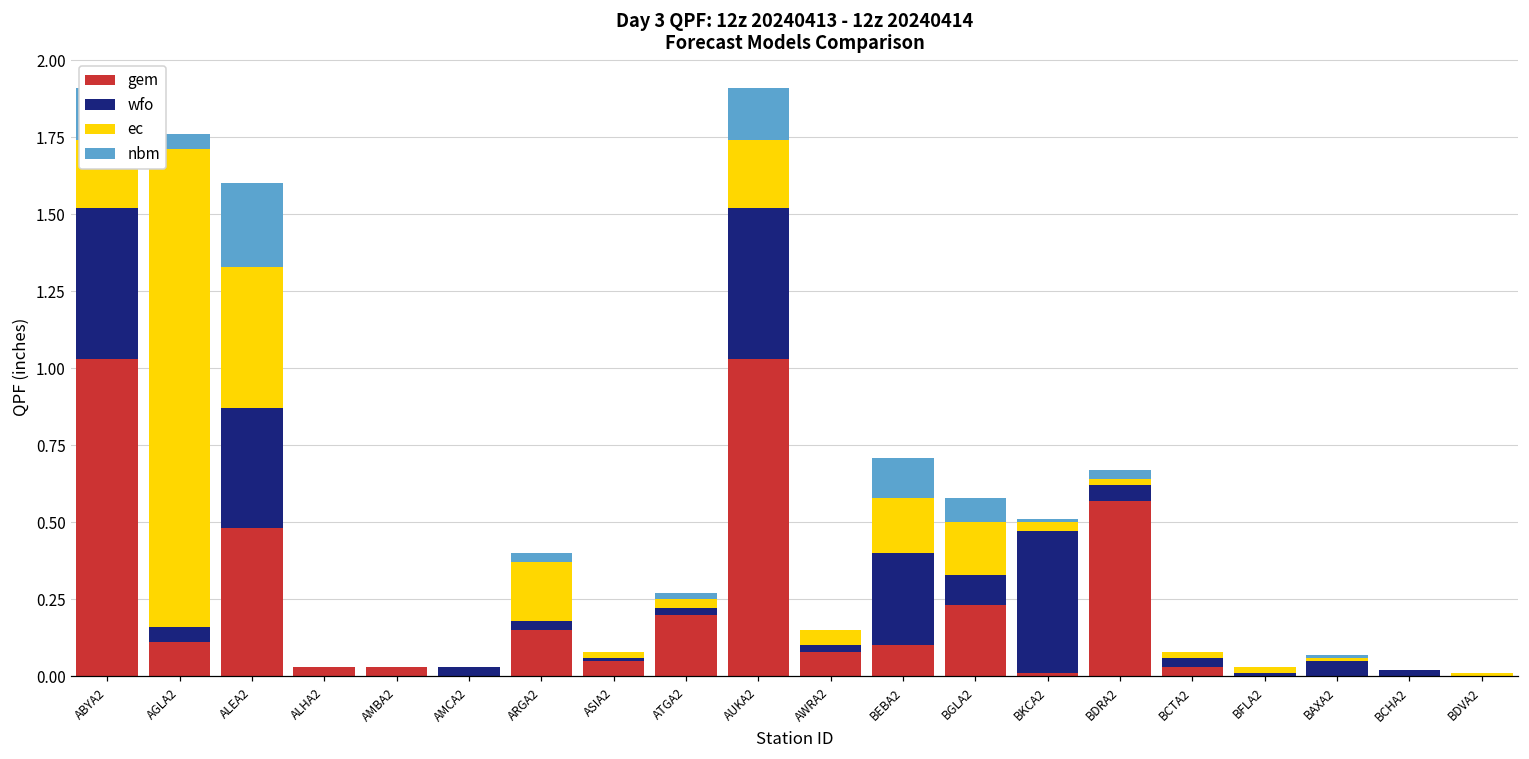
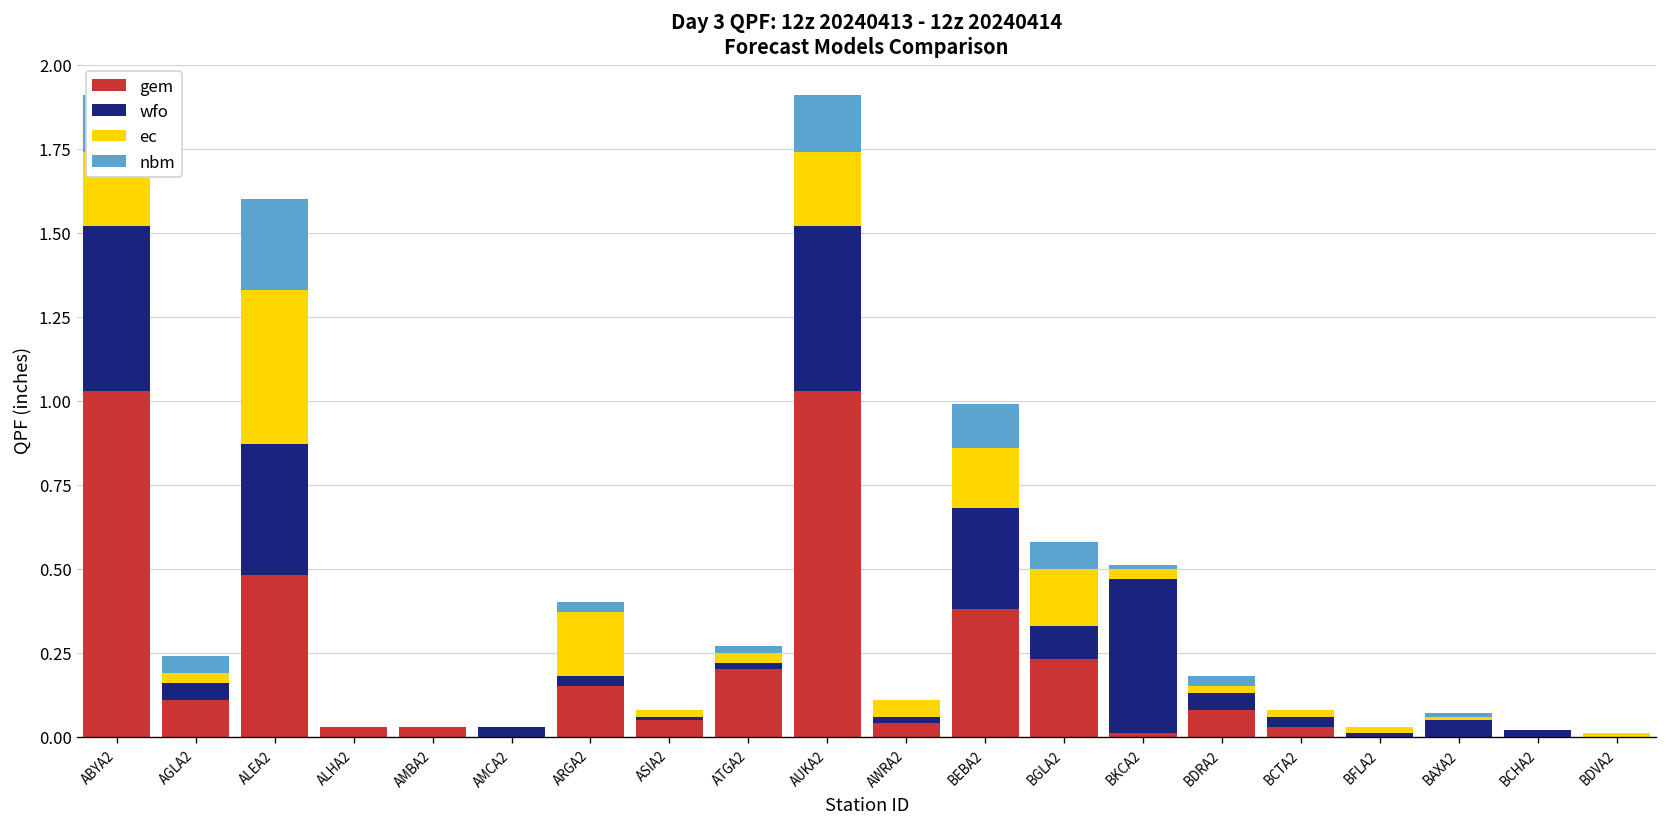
  {
    "gem": {
      "ABYA2": 1.03,
      "AGLA2": 0.11,
      "ALEA2": 0.48,
      "ALHA2": 0.03,
      "AMBA2": 0.03,
      "AMCA2": 0.00,
      "ARGA2": 0.15,
      "ASIA2": 0.05,
      "ATGA2": 0.20,
      "AUKA2": 1.03,
-     "AWRA2": 0.08,
-     "BEBA2": 0.10,
+     "AWRA2": 0.04,
+     "BEBA2": 0.38,
      "BGLA2": 0.23,
      "BKCA2": 0.01,
-     "BDRA2": 0.57,
+     "BDRA2": 0.08,
      "BCTA2": 0.03,
      "BFLA2": 0.00,
      "BAXA2": 0.00,
      "BCHA2": 0.00,
      "BDVA2": 0.00
    },
    "wfo": {
      "ABYA2": 0.49,
      "AGLA2": 0.05,
      "ALEA2": 0.39,
      "ALHA2": 0.00,
      "AMBA2": 0.00,
      "AMCA2": 0.03,
      "ARGA2": 0.03,
      "ASIA2": 0.01,
      "ATGA2": 0.02,
      "AUKA2": 0.49,
      "AWRA2": 0.02,
      "BEBA2": 0.30,
      "BGLA2": 0.10,
      "BKCA2": 0.46,
      "BDRA2": 0.05,
      "BCTA2": 0.03,
      "BFLA2": 0.01,
      "BAXA2": 0.05,
      "BCHA2": 0.02,
      "BDVA2": 0.00
    },
    "ec": {
-     "AGLA2": 1.55,
+     "AGLA2": 0.03,
      "ALEA2": 0.46,
      "ALHA2": 0.00,
      "AMBA2": 0.00,
      "AMCA2": 0.00,
      "ARGA2": 0.19,
      "ASIA2": 0.02,
      "ATGA2": 0.03,
      "AUKA2": 0.22,
      "AWRA2": 0.05,
      "BEBA2": 0.18,
      "BGLA2": 0.17,
      "BKCA2": 0.03,
      "BDRA2": 0.02,
      "BCTA2": 0.02,
      "BFLA2": 0.02,
      "BAXA2": 0.01,
      "BCHA2": 0.00,
      "BDVA2": 0.01
    },
    "nbm": {
      "AGLA2": 0.05,
      "ALEA2": 0.27,
      "ALHA2": 0.00,
      "AMBA2": 0.00,
      "AMCA2": 0.00,
      "ARGA2": 0.03,
      "ASIA2": 0.00,
      "ATGA2": 0.02,
      "AUKA2": 0.17,
      "AWRA2": 0.00,
      "BEBA2": 0.13,
      "BGLA2": 0.08,
      "BKCA2": 0.01,
      "BDRA2": 0.03,
      "BCTA2": 0.00,
      "BFLA2": 0.00,
      "BAXA2": 0.01,
      "BCHA2": 0.00,
      "BDVA2": 0.00
    }
  }
